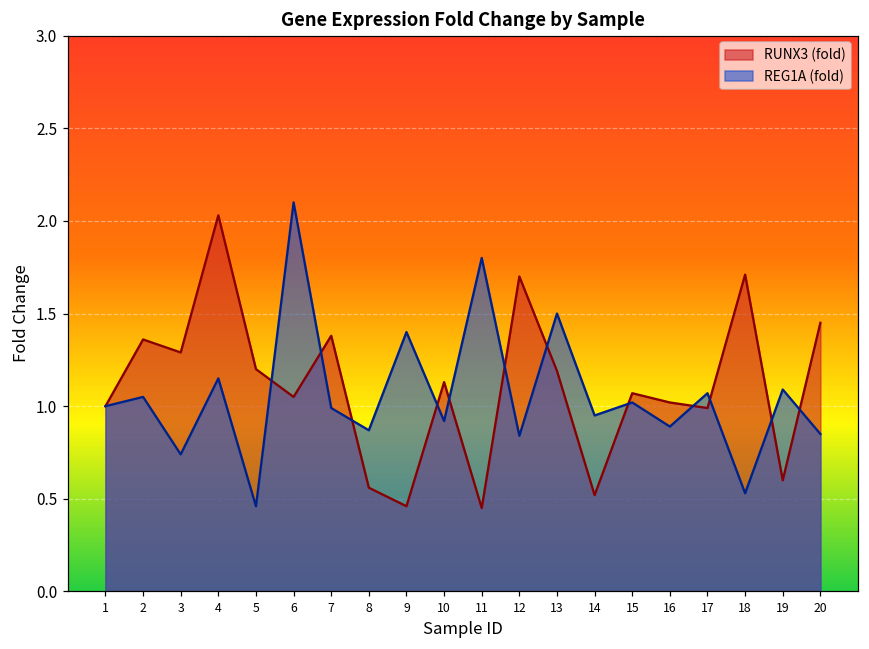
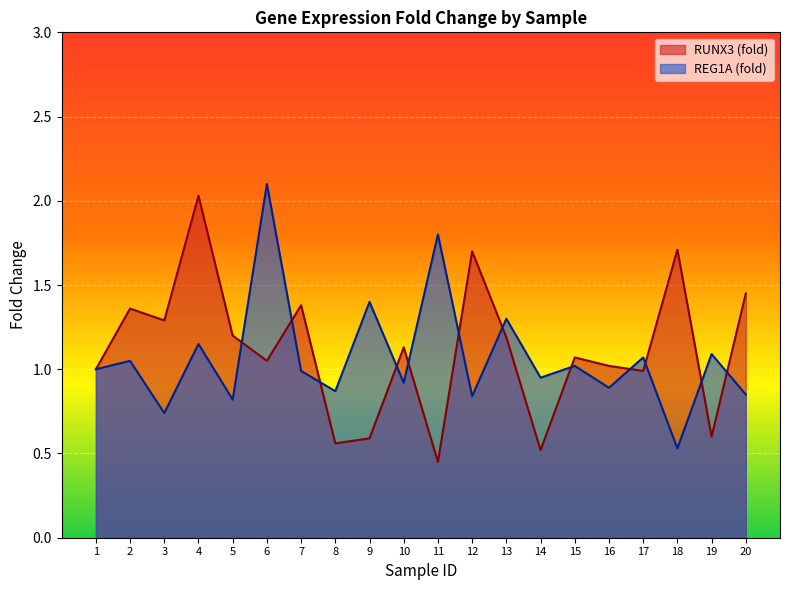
  {
    "RUNX3 (fold)": {
      "2": 1.36,
      "3": 1.29,
      "4": 2.03,
      "5": 1.20,
      "6": 1.05,
      "7": 1.38,
      "8": 0.56,
-     "9": 0.46,
+     "9": 0.59,
      "10": 1.13,
      "11": 0.45,
      "12": 1.70,
      "13": 1.19,
      "14": 0.52,
      "15": 1.07,
      "16": 1.02,
      "17": 0.99,
      "18": 1.71,
      "19": 0.60,
      "20": 1.45
    },
    "REG1A (fold)": {
      "2": 1.05,
      "3": 0.74,
      "4": 1.15,
-     "5": 0.46,
+     "5": 0.82,
      "6": 2.10,
      "7": 0.99,
      "8": 0.87,
      "9": 1.40,
      "10": 0.92,
      "11": 1.80,
      "12": 0.84,
-     "13": 1.5,
+     "13": 1.3,
      "14": 0.95,
      "15": 1.02,
      "16": 0.89,
      "17": 1.07,
      "18": 0.53,
      "19": 1.09,
      "20": 0.85
    }
  }
